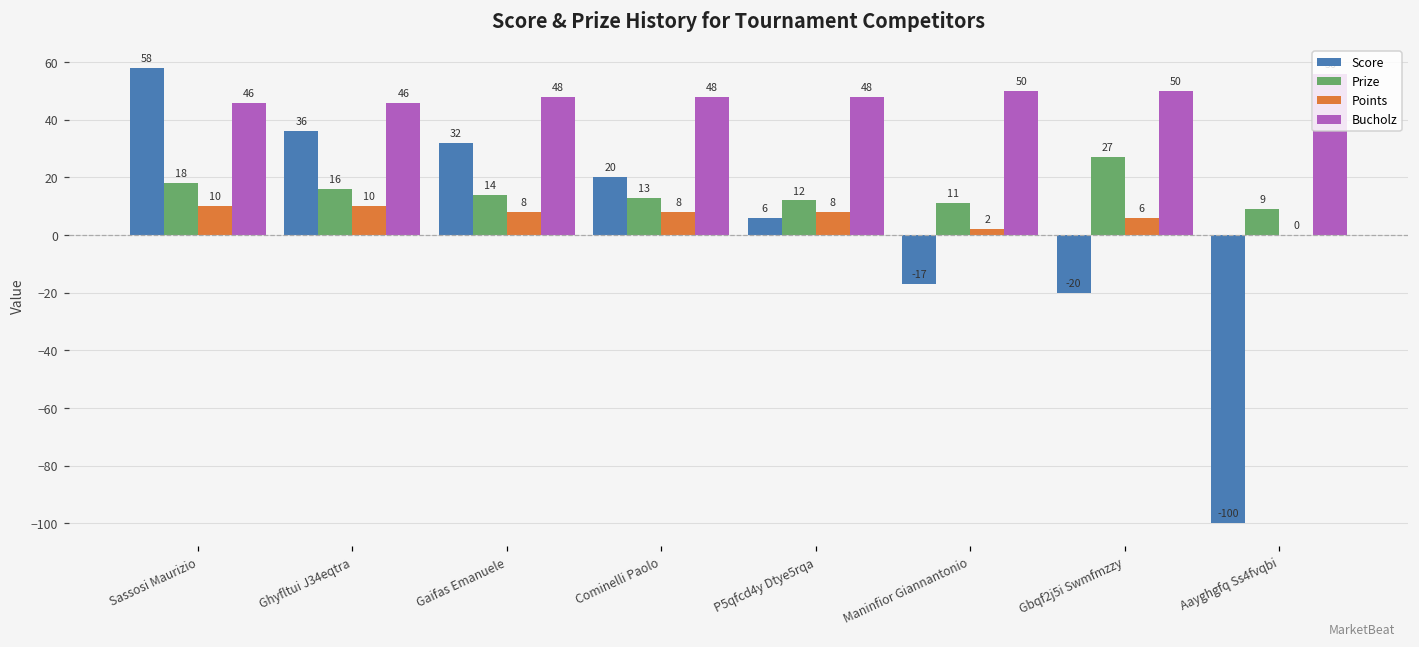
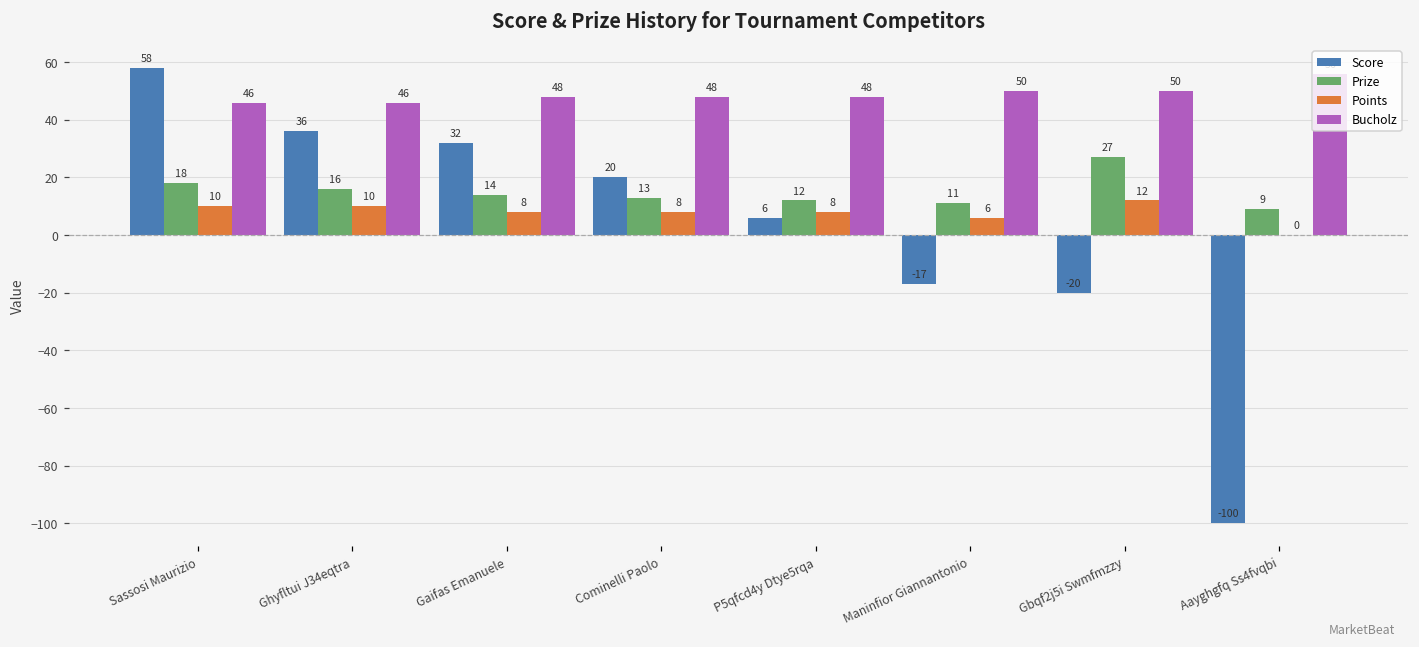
  {
    "Score": {
      "Sassosi Maurizio": 58,
      "Ghyfltui J34eqtra": 36,
      "Gaifas Emanuele": 32,
      "Cominelli Paolo": 20,
      "P5qfcd4y Dtye5rqa": 6,
      "Maninfior Giannantonio": -17,
      "Gbqf2j5i Swmfmzzy": -20,
      "Aayghgfq Ss4fvqbi": -100
    },
    "Prize": {
      "Sassosi Maurizio": 18,
      "Ghyfltui J34eqtra": 16,
      "Gaifas Emanuele": 14,
      "Cominelli Paolo": 13,
      "P5qfcd4y Dtye5rqa": 12,
      "Maninfior Giannantonio": 11,
      "Gbqf2j5i Swmfmzzy": 27,
      "Aayghgfq Ss4fvqbi": 9
    },
    "Points": {
      "Sassosi Maurizio": 10,
      "Ghyfltui J34eqtra": 10,
      "Gaifas Emanuele": 8,
      "Cominelli Paolo": 8,
      "P5qfcd4y Dtye5rqa": 8,
-     "Maninfior Giannantonio": 2,
-     "Gbqf2j5i Swmfmzzy": 6,
+     "Maninfior Giannantonio": 6,
+     "Gbqf2j5i Swmfmzzy": 12,
      "Aayghgfq Ss4fvqbi": 0
    },
    "Bucholz": {
      "Sassosi Maurizio": 46,
      "Ghyfltui J34eqtra": 46,
      "Gaifas Emanuele": 48,
      "Cominelli Paolo": 48,
      "P5qfcd4y Dtye5rqa": 48,
      "Maninfior Giannantonio": 50,
      "Gbqf2j5i Swmfmzzy": 50
    }
  }
